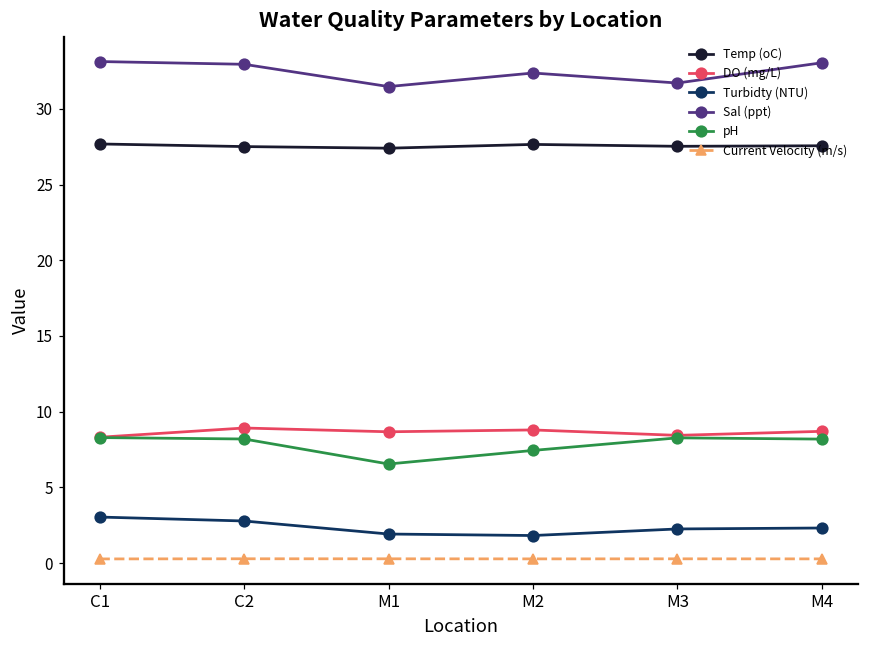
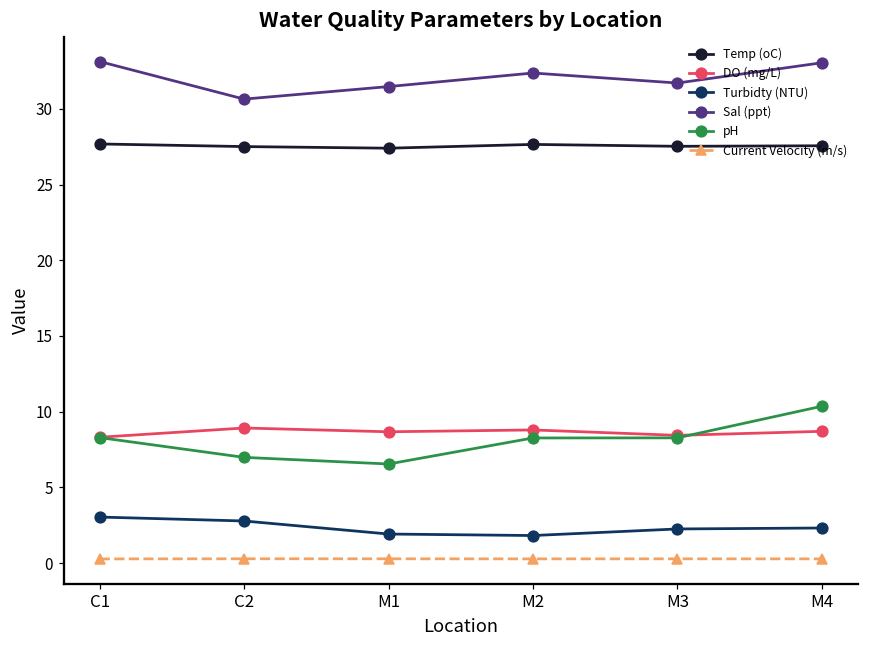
  {
    "DO (mg/L)": {
      "C2": 8.9,
      "M1": 8.7,
      "M2": 8.8,
      "M4": 8.7
    },
    "Sal (ppt)": {
      "C1": 33.1,
-     "C2": 32.9,
+     "C2": 30.6,
      "M1": 31.5,
      "M2": 32.4,
      "M3": 31.7,
      "M4": 33.0
    },
    "pH": {
-     "C2": 8.2,
+     "C2": 7.0,
      "M1": 6.5,
-     "M2": 7.4,
-     "M4": 8.2
+     "M2": 8.3,
+     "M4": 10.4
    },
    "Current Velocity (m/s)": {
      "C1": 0.3,
      "C2": 0.3,
      "M1": 0.3,
      "M2": 0.3,
      "M3": 0.3,
      "M4": 0.3
    }
  }
